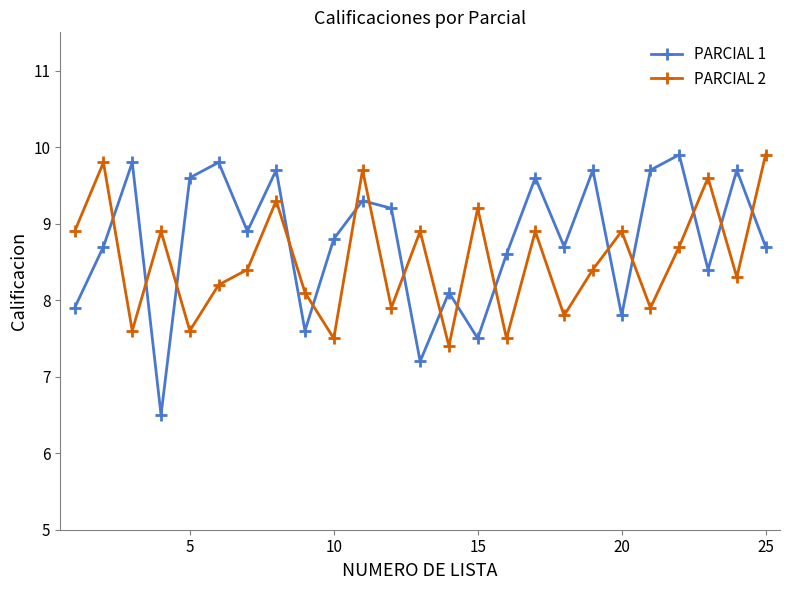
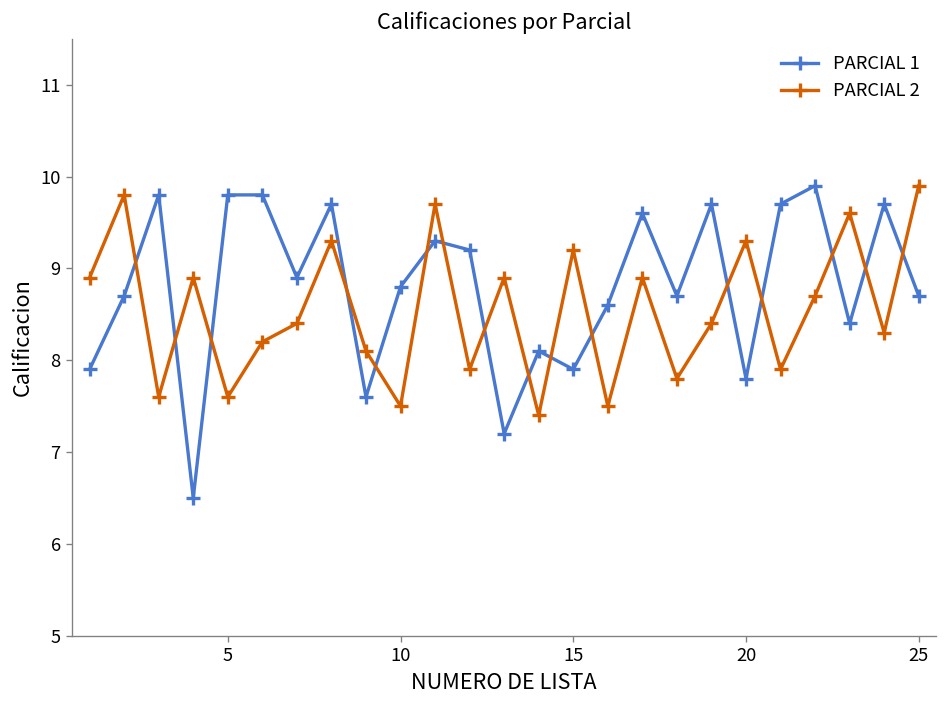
  {
    "PARCIAL 1": {
-     "5": 9.6,
+     "5": 9.8,
      "10": 8.8,
-     "15": 7.5,
+     "15": 7.9,
      "20": 7.8,
      "25": 8.7
    },
    "PARCIAL 2": {
      "5": 7.6,
      "10": 7.5,
      "15": 9.2,
-     "20": 8.9,
+     "20": 9.3,
      "25": 9.9
    }
  }
